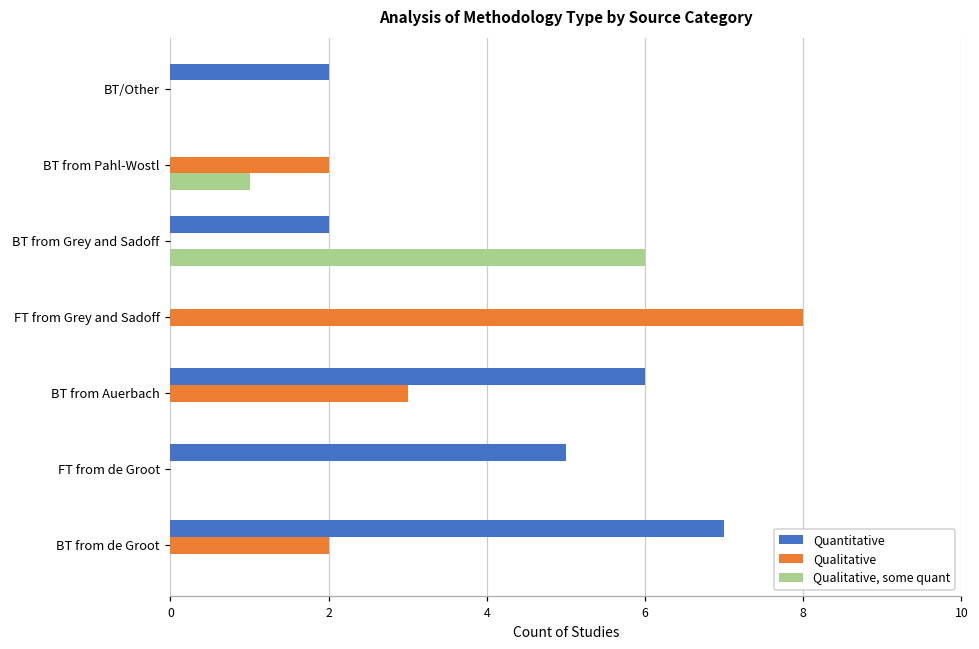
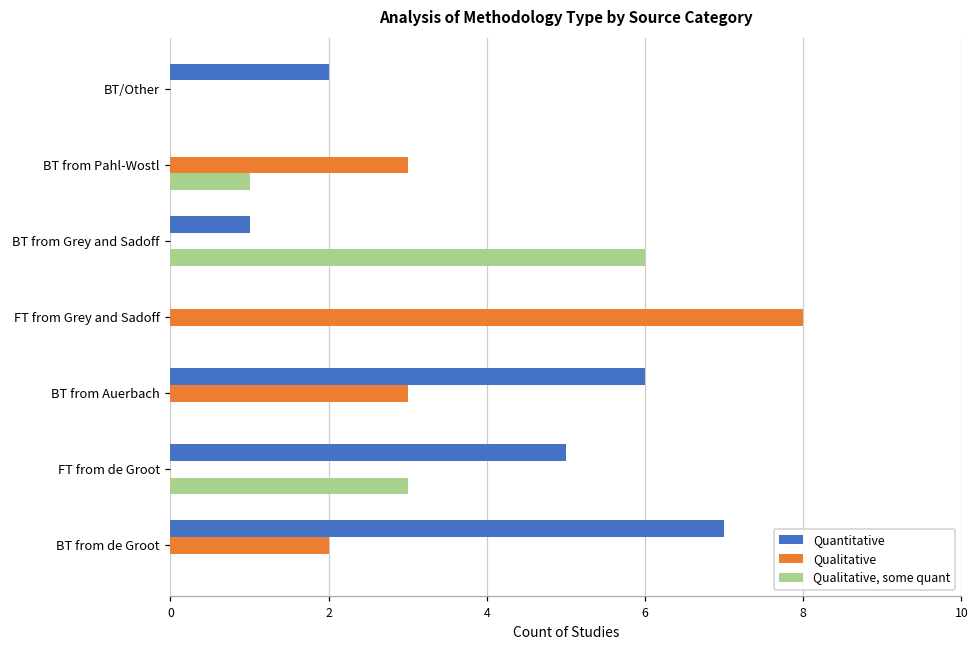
  {
    "Quantitative": {
      "BT/Other": 2,
      "BT from Pahl-Wostl": 0,
-     "BT from Grey and Sadoff": 2,
+     "BT from Grey and Sadoff": 1,
      "FT from Grey and Sadoff": 0,
      "BT from Auerbach": 6,
      "FT from de Groot": 5,
      "BT from de Groot": 7
    },
    "Qualitative": {
      "BT/Other": 0,
-     "BT from Pahl-Wostl": 2,
+     "BT from Pahl-Wostl": 3,
      "BT from Grey and Sadoff": 0,
      "FT from Grey and Sadoff": 8,
      "BT from Auerbach": 3,
      "FT from de Groot": 0,
      "BT from de Groot": 2
    },
    "Qualitative, some quant": {
      "BT/Other": 0,
      "BT from Pahl-Wostl": 1,
      "BT from Grey and Sadoff": 6,
      "FT from Grey and Sadoff": 0,
      "BT from Auerbach": 0,
-     "FT from de Groot": 0,
+     "FT from de Groot": 3,
      "BT from de Groot": 0
    }
  }
